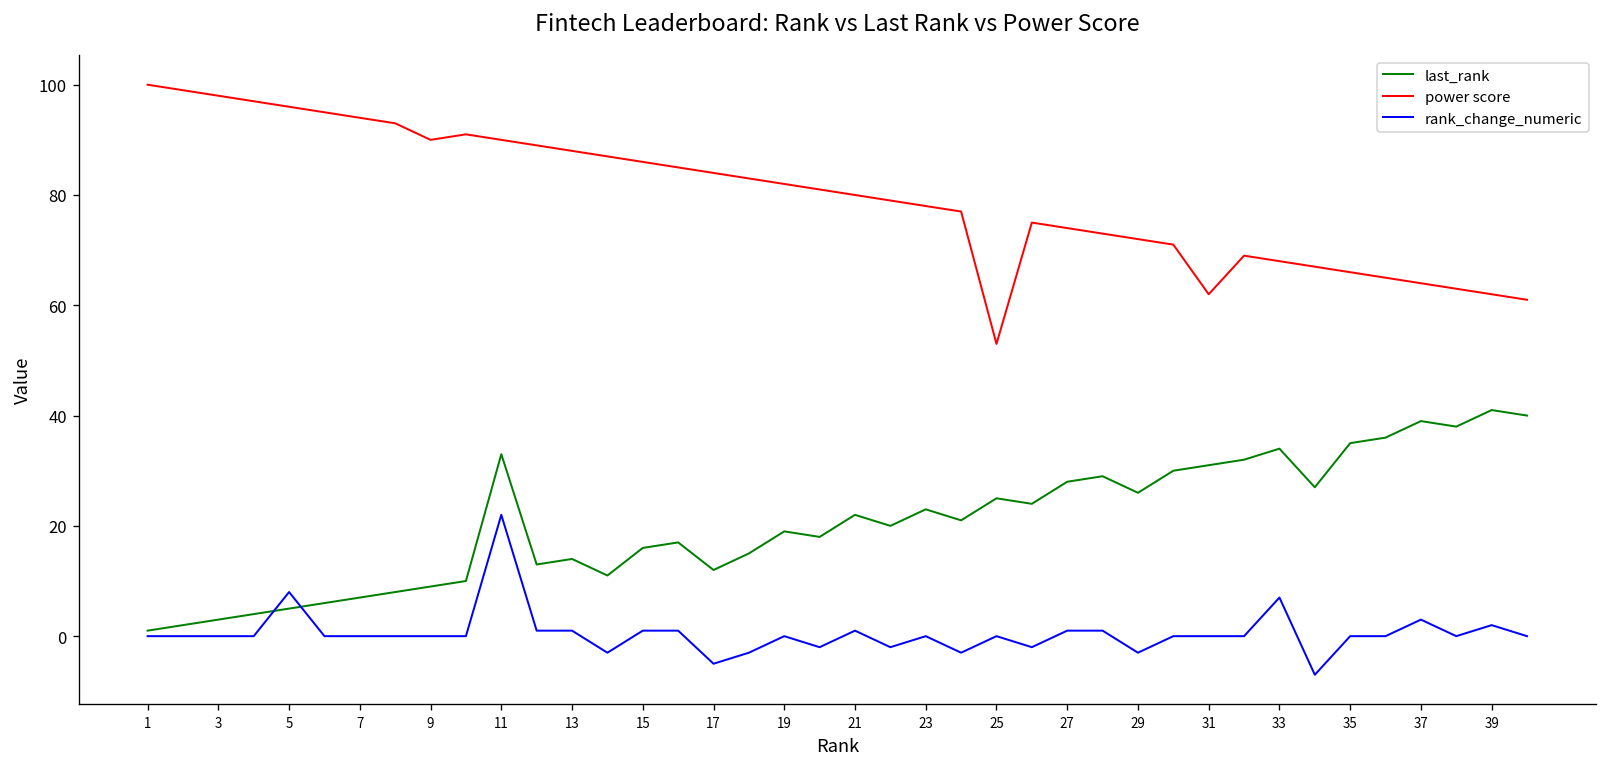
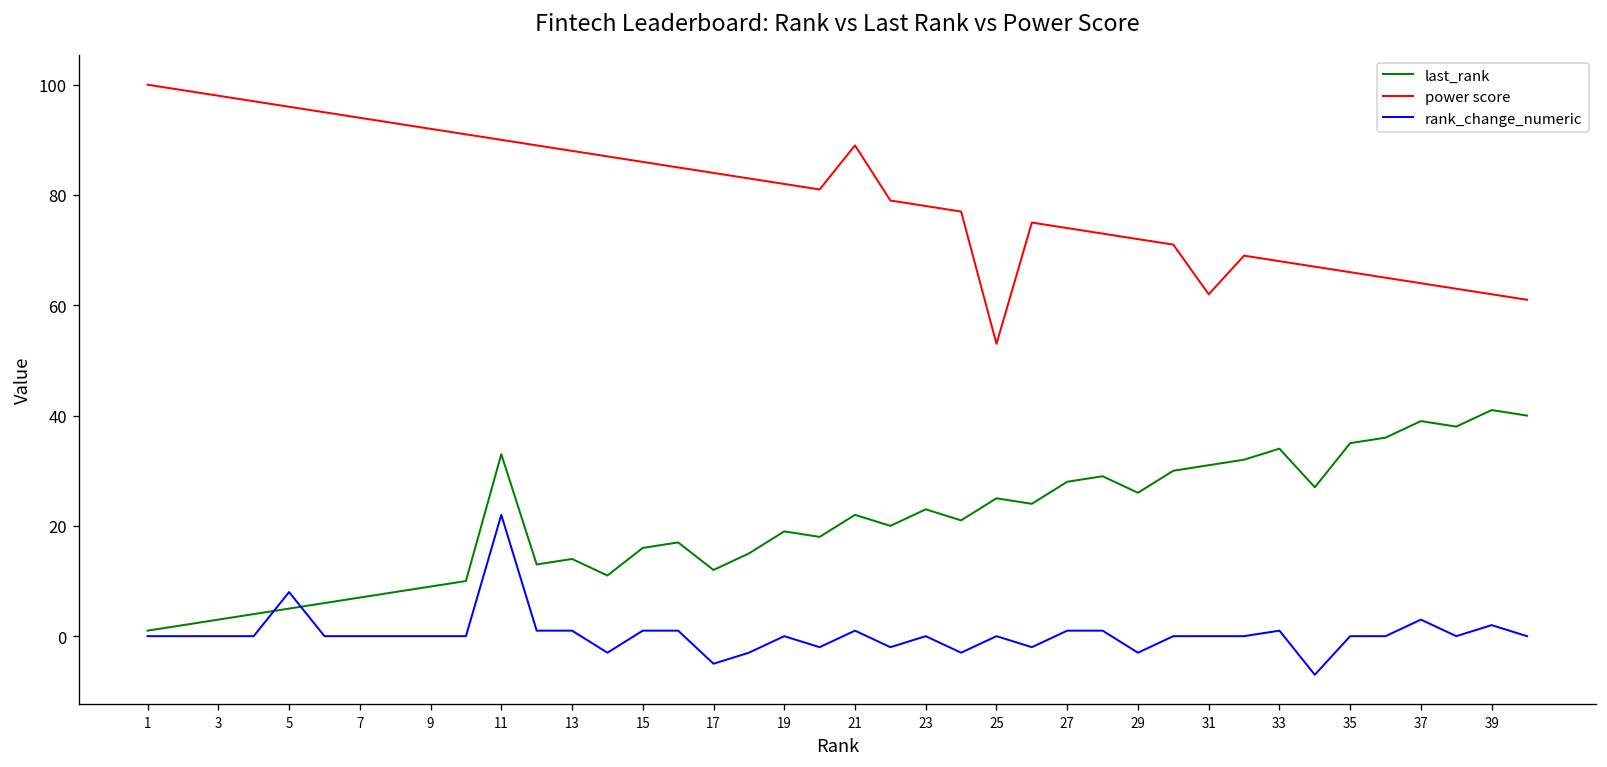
  {
    "last_rank": {
      "1": 1,
      "3": 3,
      "5": 5,
      "7": 7,
      "9": 9,
      "11": 33,
      "13": 14,
      "15": 16,
      "17": 12,
      "19": 19,
      "21": 22,
      "23": 23,
      "25": 25,
      "27": 28,
      "29": 26,
      "31": 31,
      "33": 34,
      "35": 35,
      "37": 39,
      "39": 41
    },
    "power score": {
      "1": 100,
      "3": 98,
      "5": 96,
      "7": 94,
-     "9": 90,
+     "9": 92,
      "11": 90,
      "13": 88,
      "15": 86,
      "17": 84,
      "19": 82,
-     "21": 80,
+     "21": 89,
      "23": 78,
      "25": 53,
      "27": 74,
      "29": 72,
      "31": 62,
      "33": 68,
      "35": 66,
      "37": 64,
      "39": 62
    },
    "rank_change_numeric": {
      "1": 0,
      "3": 0,
      "5": 8,
      "7": 0,
      "9": 0,
      "11": 22,
      "13": 1,
      "15": 1,
      "17": -5,
      "19": 0,
      "21": 1,
      "23": 0,
      "25": 0,
      "27": 1,
      "29": -3,
      "31": 0,
-     "33": 7,
+     "33": 1,
      "35": 0,
      "37": 3,
      "39": 2
    }
  }
